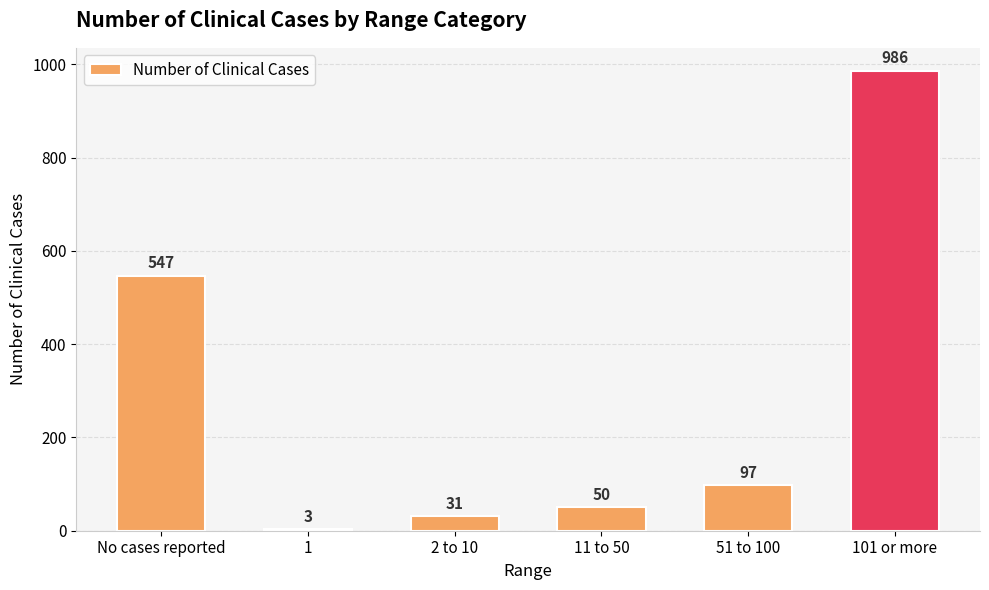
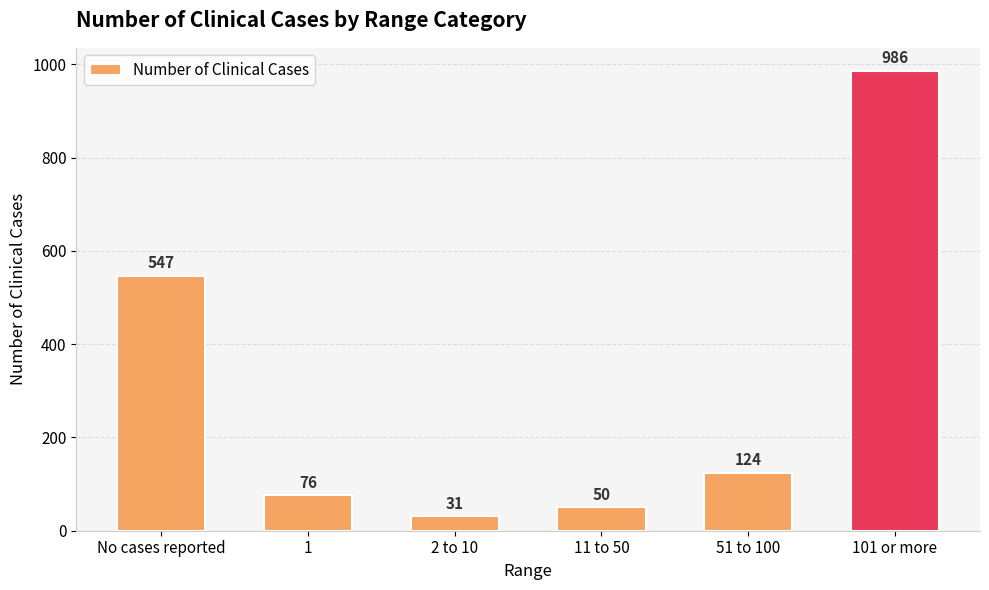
  {
    "No cases reported": 547,
-   "1": 3,
+   "1": 76,
    "2 to 10": 31,
    "11 to 50": 50,
-   "51 to 100": 97,
+   "51 to 100": 124,
    "101 or more": 986
  }
